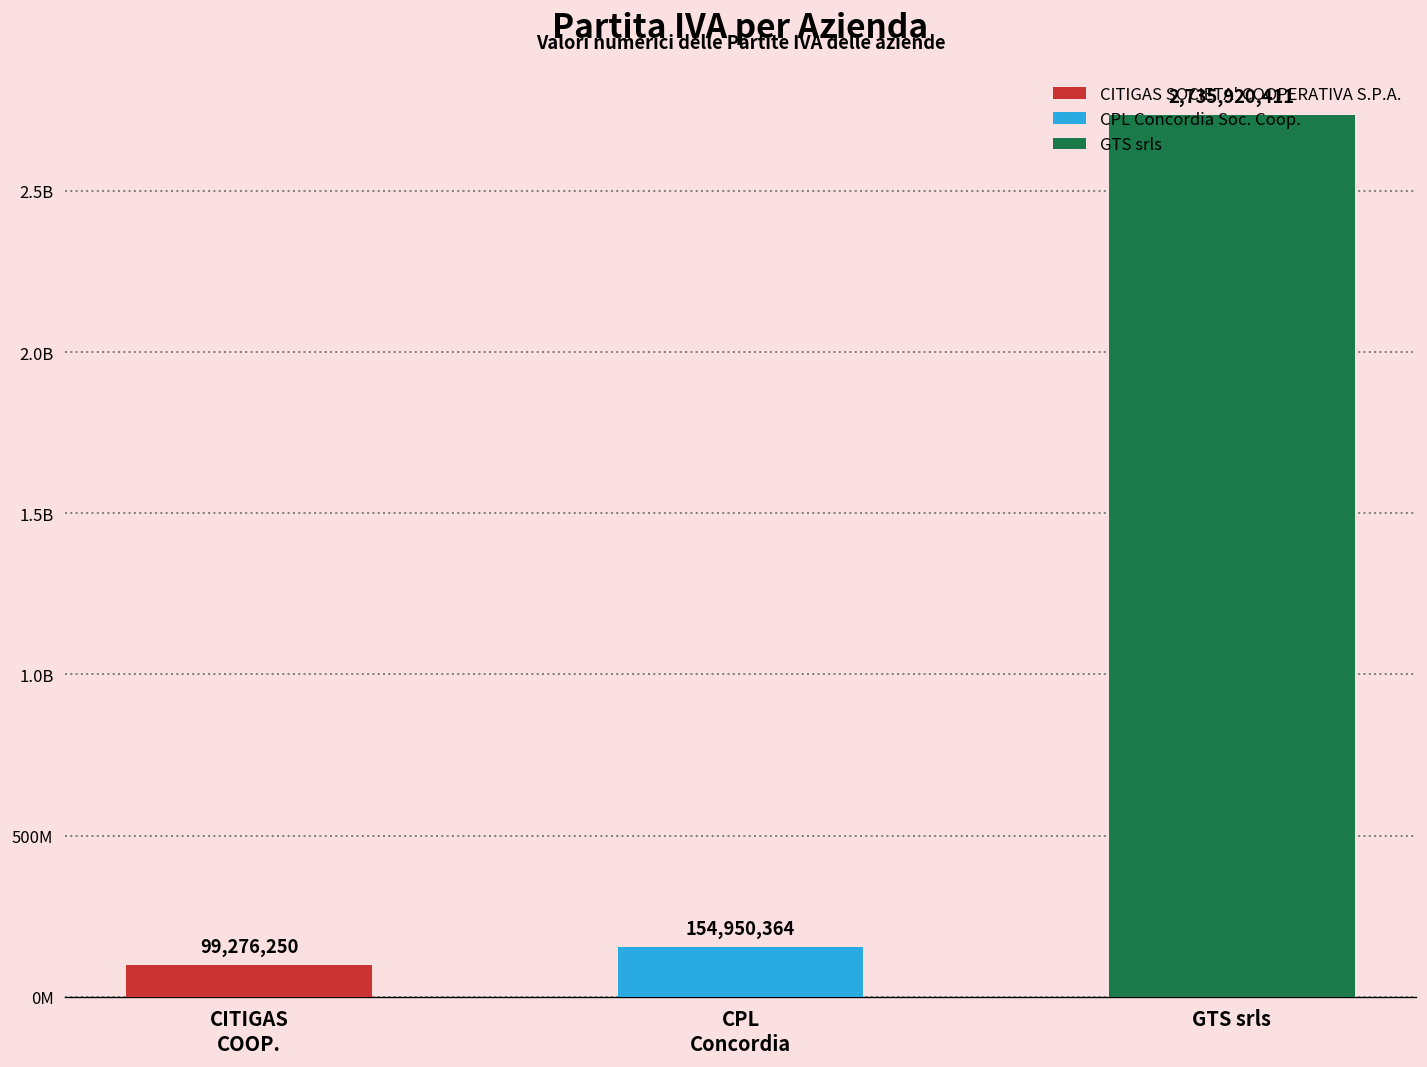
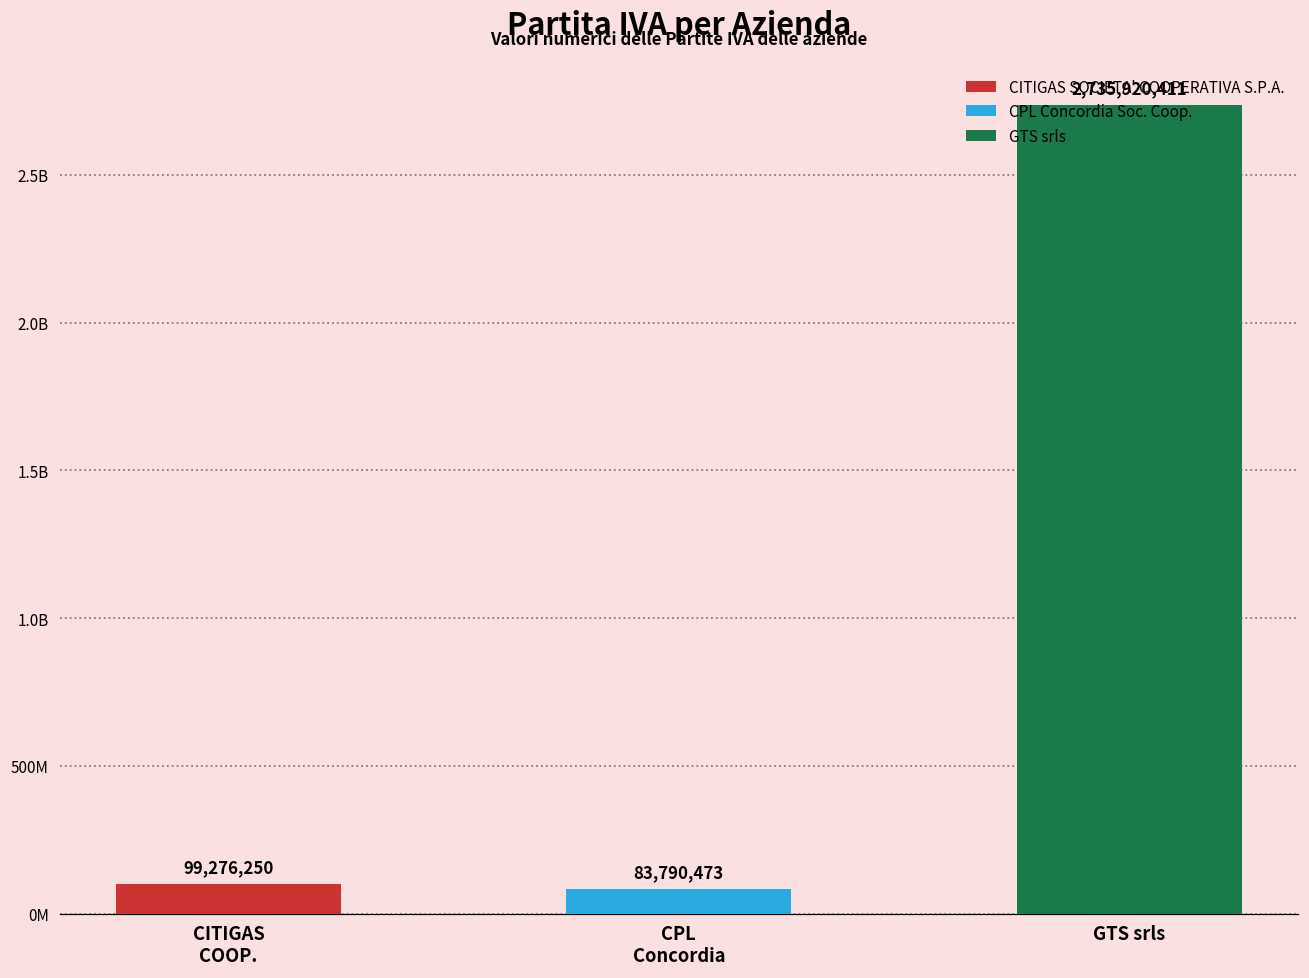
  {
    "CITIGAS COOP.": "99,276,250",
-   "CPL Concordia": "154,950,364",
+   "CPL Concordia": "83,790,473",
    "GTS srls": "2,735,920,411"
  }
